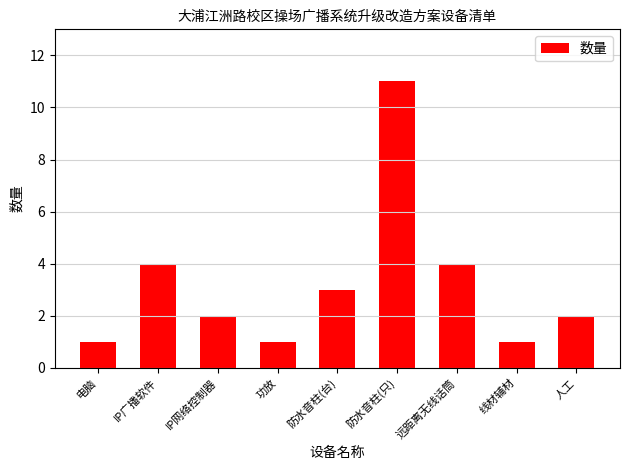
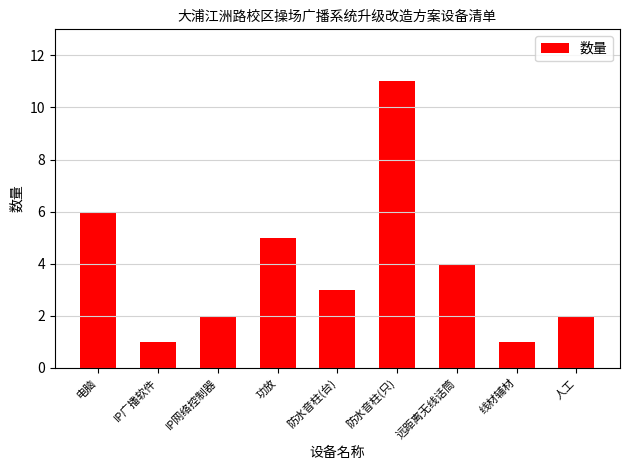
  {
-   "电脑": 1,
-   "IP广播软件": 4,
+   "电脑": 6,
+   "IP广播软件": 1,
    "IP网络控制器": 2,
-   "功放": 1,
+   "功放": 5,
    "防水音柱(台)": 3,
    "防水音柱(只)": 11,
    "远距离无线话筒": 4,
    "线材辅材": 1,
    "人工": 2
  }
